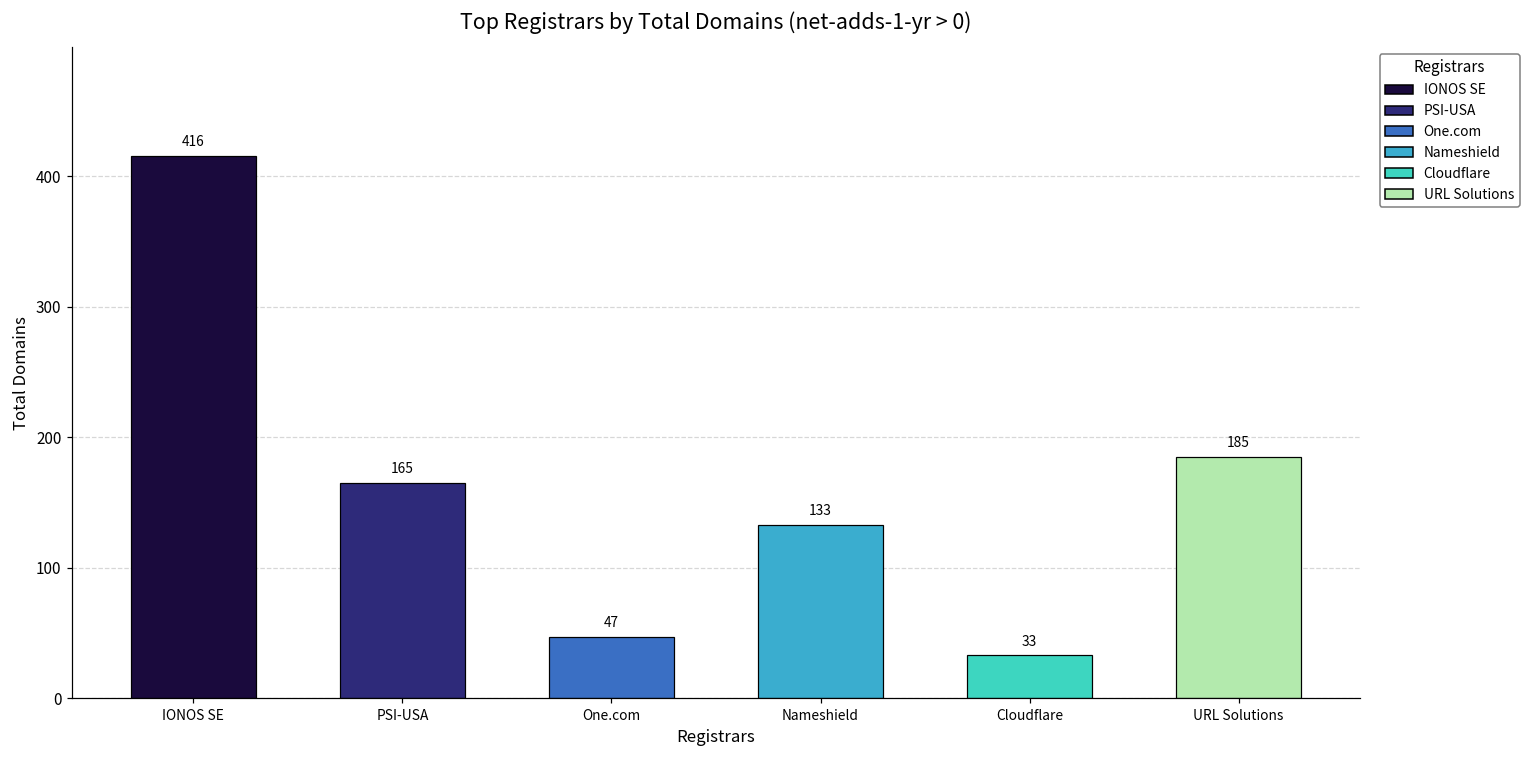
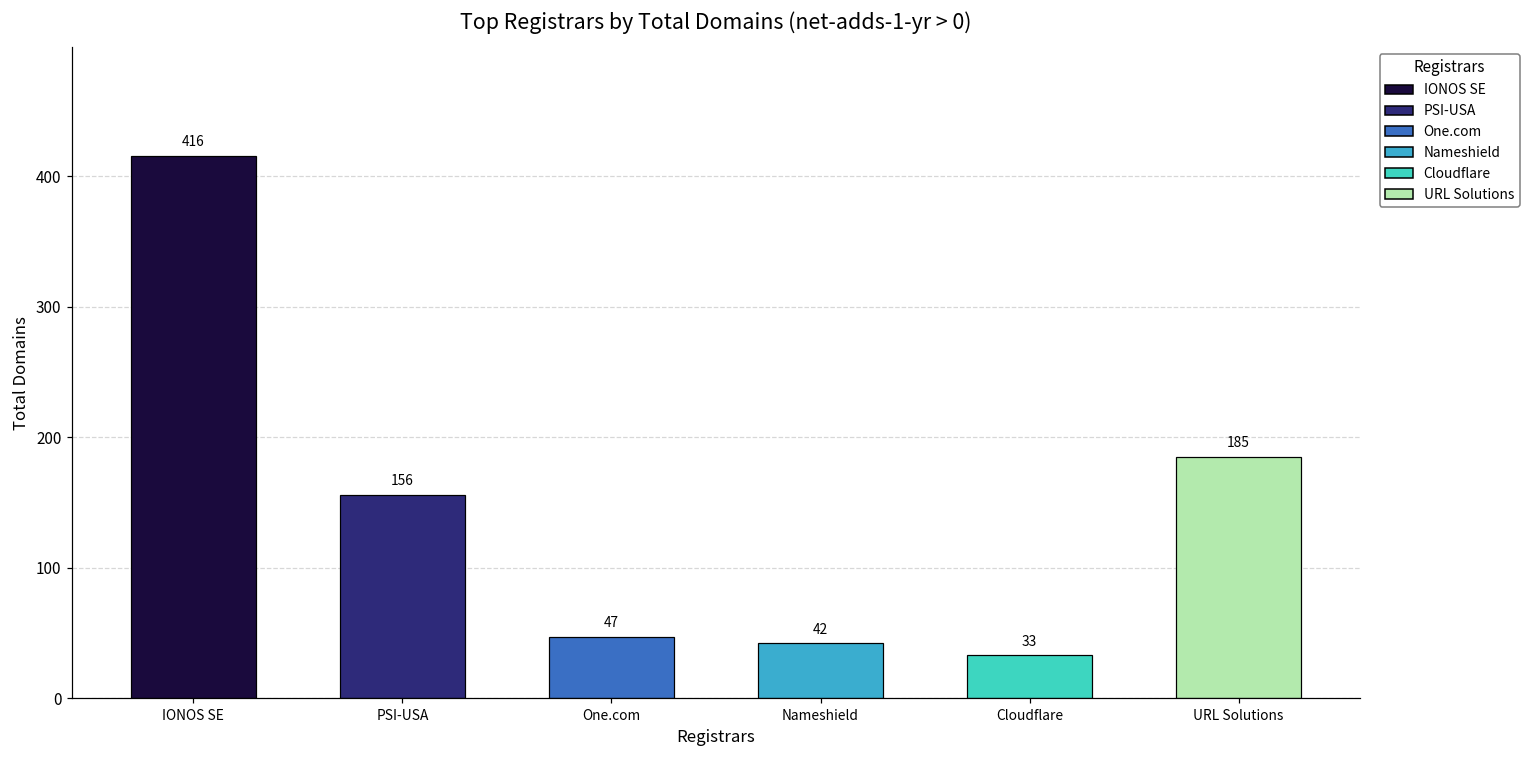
  {
    "IONOS SE": 416,
-   "PSI-USA": 165,
+   "PSI-USA": 156,
    "One.com": 47,
-   "Nameshield": 133,
+   "Nameshield": 42,
    "Cloudflare": 33,
    "URL Solutions": 185
  }
